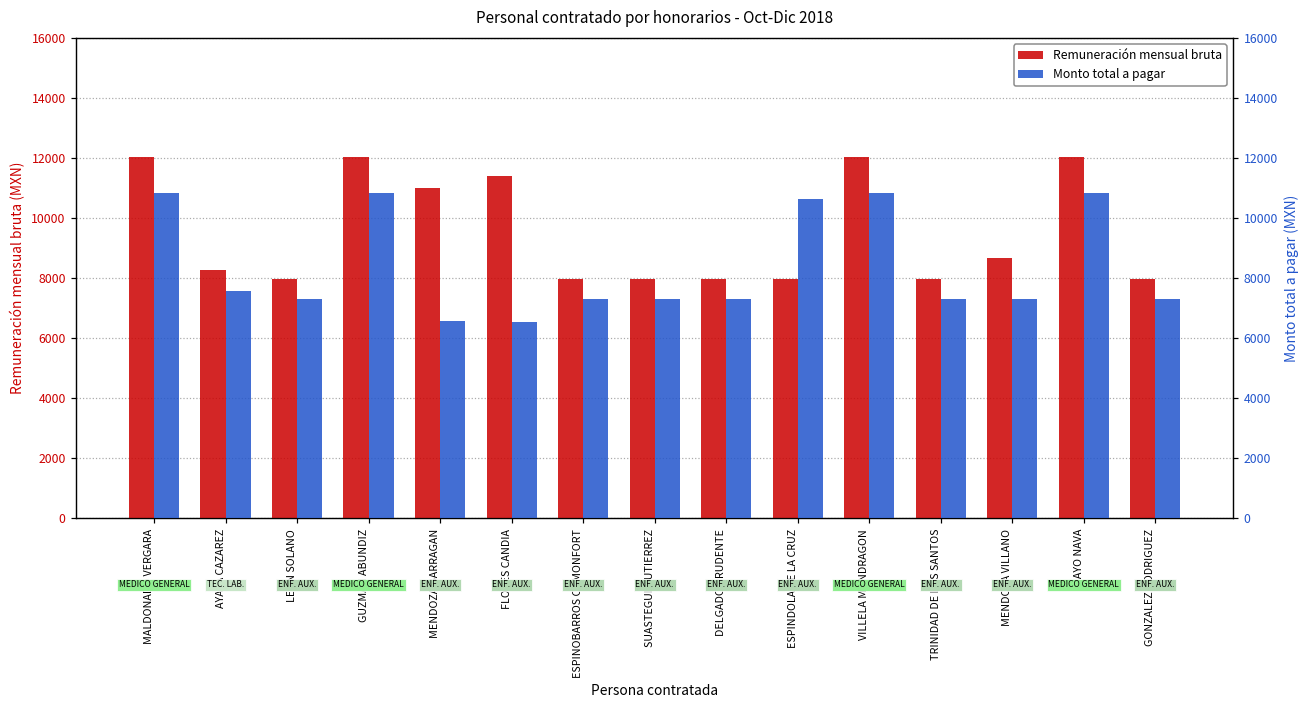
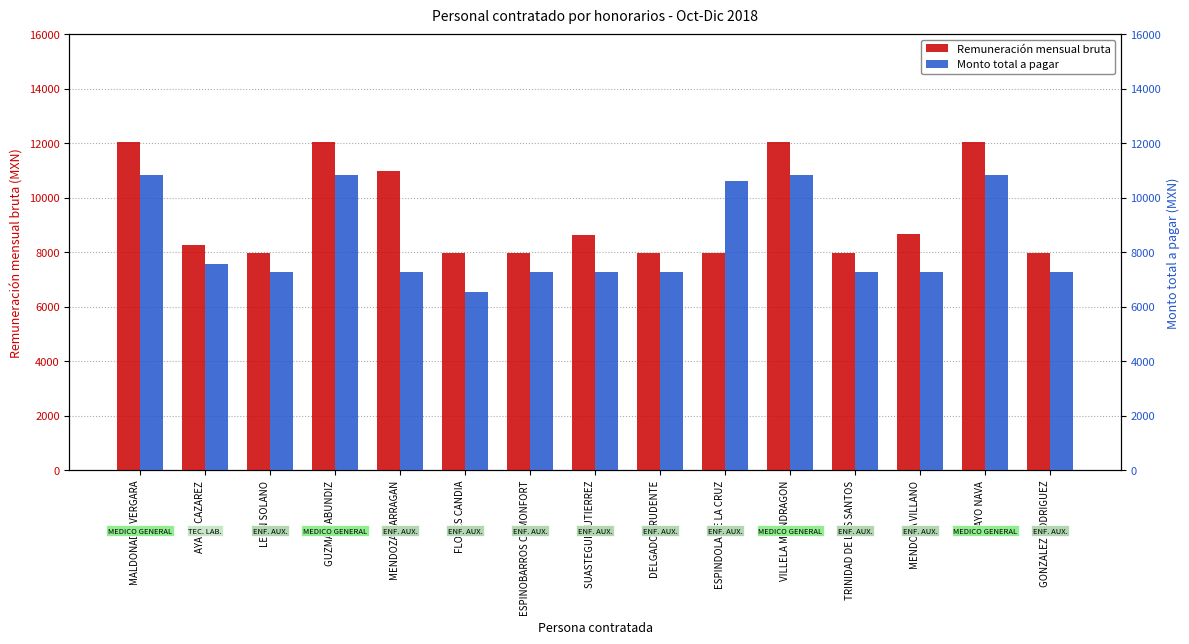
  {
    "Remuneración mensual bruta": {
      "MALDONADO VERGARA": 12000,
      "AYALA CAZAREZ": 8300,
      "LEON SOLANO": 8000,
      "GUZMAN ABUNDIZ": 12000,
      "MENDOZA BARRAGAN": 11000,
-     "FLORES CANDIA": 11400,
+     "FLORES CANDIA": 8000,
      "ESPINOBARROS COMONFORT": 8000,
-     "SUASTEGUI GUTIERREZ": 8000,
+     "SUASTEGUI GUTIERREZ": 8600,
      "DELGADO PRUDENTE": 8000,
      "ESPINDOLA DE LA CRUZ": 8000,
      "VILLELA MONDRAGON": 12000,
      "TRINIDAD DE LOS SANTOS": 8000,
      "MENDOZA VILLANO": 8700,
      "MAYO NAVA": 12000,
      "GONZALEZ RODRIGUEZ": 8000
    },
    "Monto total a pagar": {
      "MALDONADO VERGARA": 10800,
      "AYALA CAZAREZ": 7600,
      "LEON SOLANO": 7300,
      "GUZMAN ABUNDIZ": 10800,
-     "MENDOZA BARRAGAN": 6600,
+     "MENDOZA BARRAGAN": 7300,
      "FLORES CANDIA": 6500,
      "ESPINOBARROS COMONFORT": 7300,
      "SUASTEGUI GUTIERREZ": 7300,
      "DELGADO PRUDENTE": 7300,
      "ESPINDOLA DE LA CRUZ": 10600,
      "VILLELA MONDRAGON": 10800,
      "TRINIDAD DE LOS SANTOS": 7300,
      "MENDOZA VILLANO": 7300,
      "MAYO NAVA": 10800,
      "GONZALEZ RODRIGUEZ": 7300
    }
  }
